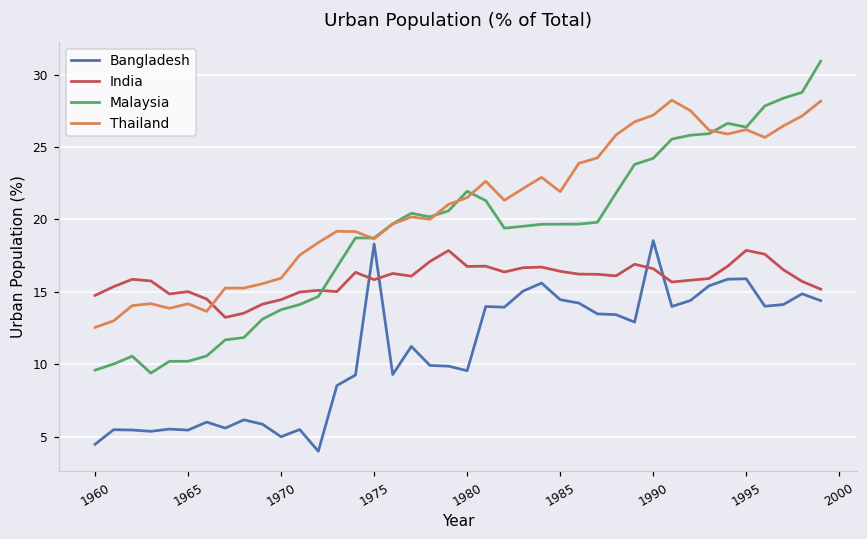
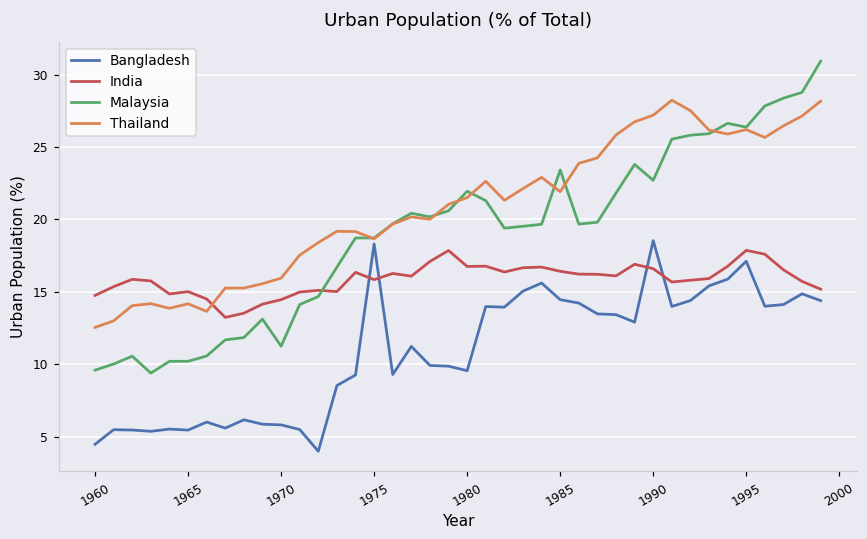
  {
    "Bangladesh": {
      "1960": 4.5,
      "1965": 5.4,
-     "1970": 5.0,
+     "1970": 5.8,
      "1975": 18.3,
      "1980": 9.5,
      "1985": 14.5,
      "1990": 18.5,
-     "1995": 15.9
+     "1995": 17.1
    },
    "Malaysia": {
      "1960": 9.6,
      "1965": 10.2,
-     "1970": 13.8,
+     "1970": 11.2,
      "1980": 21.9,
-     "1985": 19.7,
-     "1990": 24.2
+     "1985": 23.4,
+     "1990": 22.7
    }
  }
